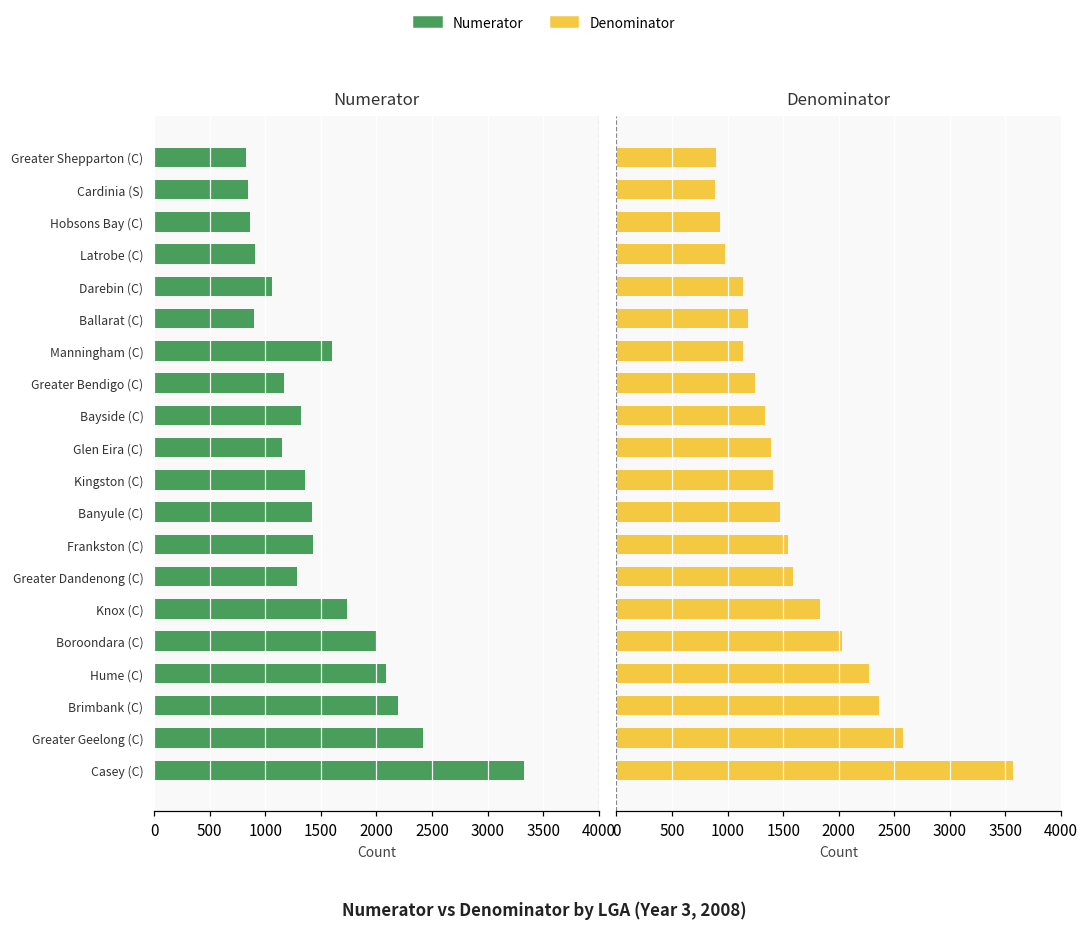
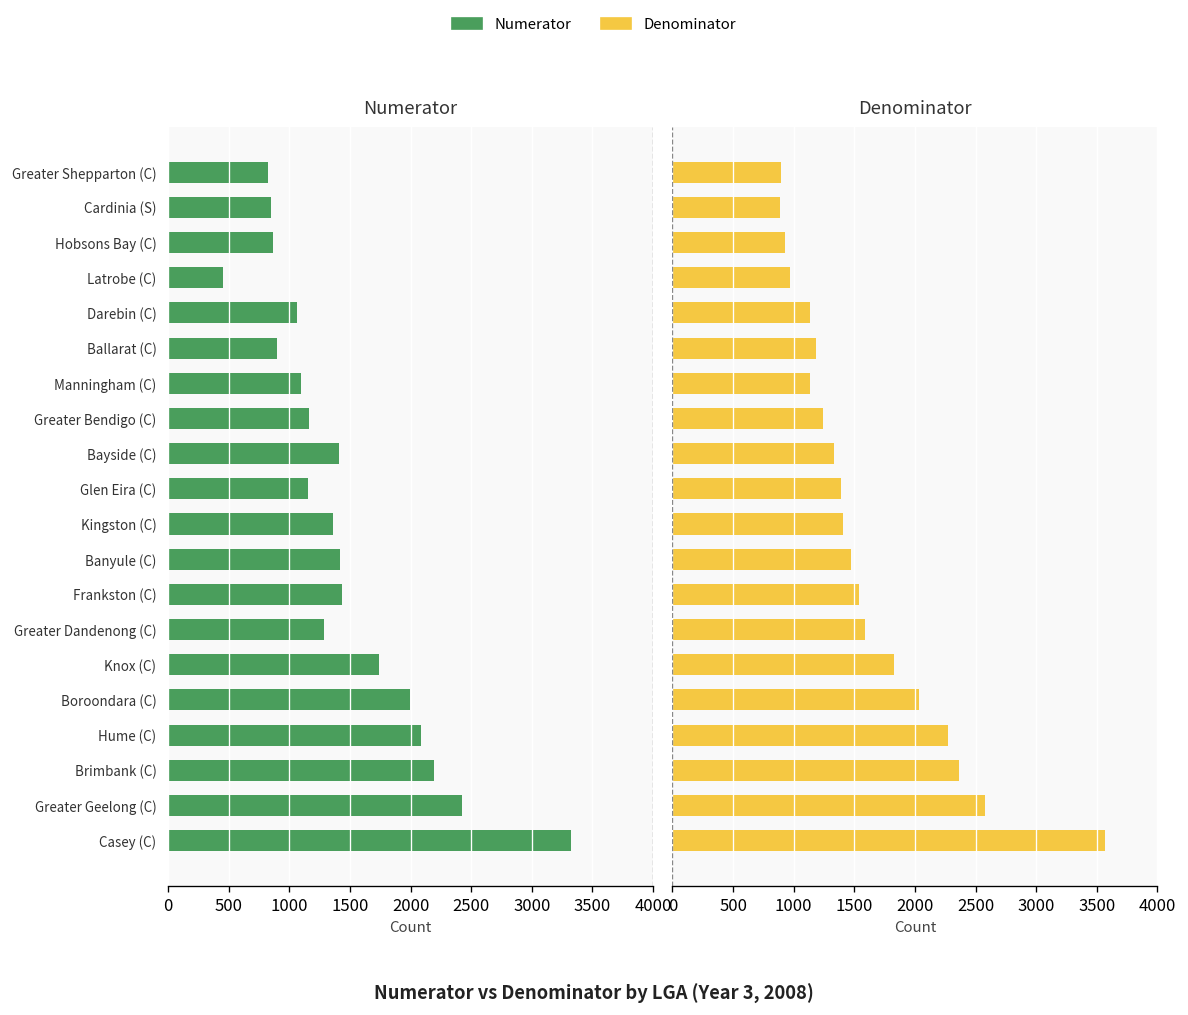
  {
    "Numerator": {
      "Greater Shepparton (C)": 820,
      "Cardinia (S)": 850,
      "Hobsons Bay (C)": 860,
-     "Latrobe (C)": 900,
+     "Latrobe (C)": 450,
      "Darebin (C)": 1060,
      "Ballarat (C)": 900,
-     "Manningham (C)": 1610,
+     "Manningham (C)": 1100,
      "Greater Bendigo (C)": 1170,
-     "Bayside (C)": 1320,
+     "Bayside (C)": 1410,
      "Glen Eira (C)": 1150,
      "Kingston (C)": 1360,
      "Banyule (C)": 1420,
      "Frankston (C)": 1430,
      "Greater Dandenong (C)": 1290,
      "Knox (C)": 1740,
      "Boroondara (C)": 1990,
      "Hume (C)": 2090,
      "Brimbank (C)": 2190,
      "Greater Geelong (C)": 2420,
      "Casey (C)": 3320
    }
  }
